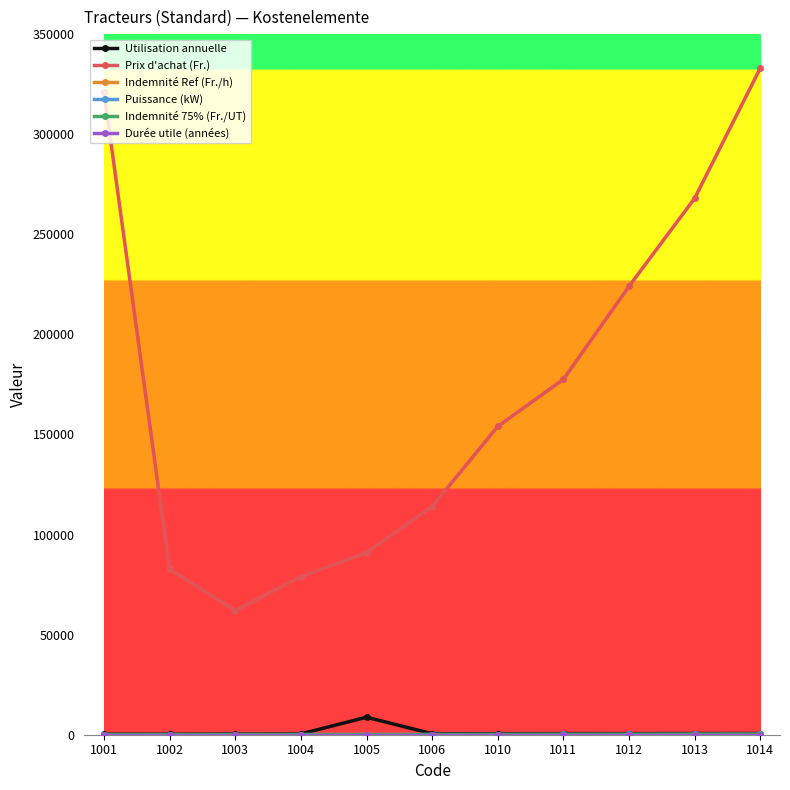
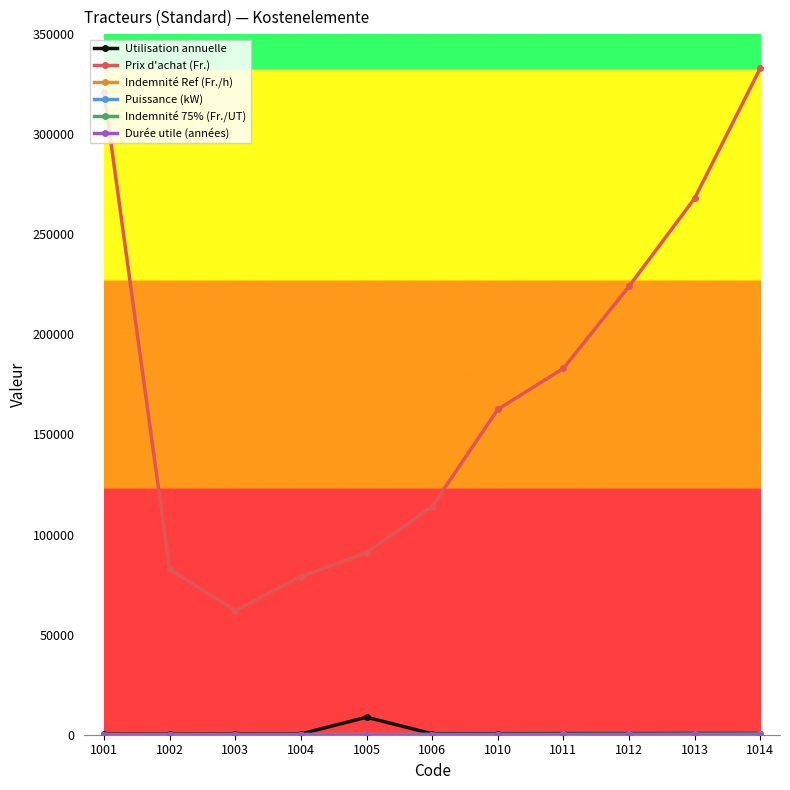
  {
    "Utilisation annuelle": {
      "1005": 9000
    },
    "Prix d'achat (Fr.)": {
      "1002": 83000,
      "1003": 62000,
      "1004": 79000,
      "1005": 91000,
      "1006": 114000,
-     "1010": 154000,
-     "1011": 178000,
+     "1010": 162000,
+     "1011": 183000,
      "1012": 224000,
      "1013": 268000,
      "1014": 333000
    }
  }
